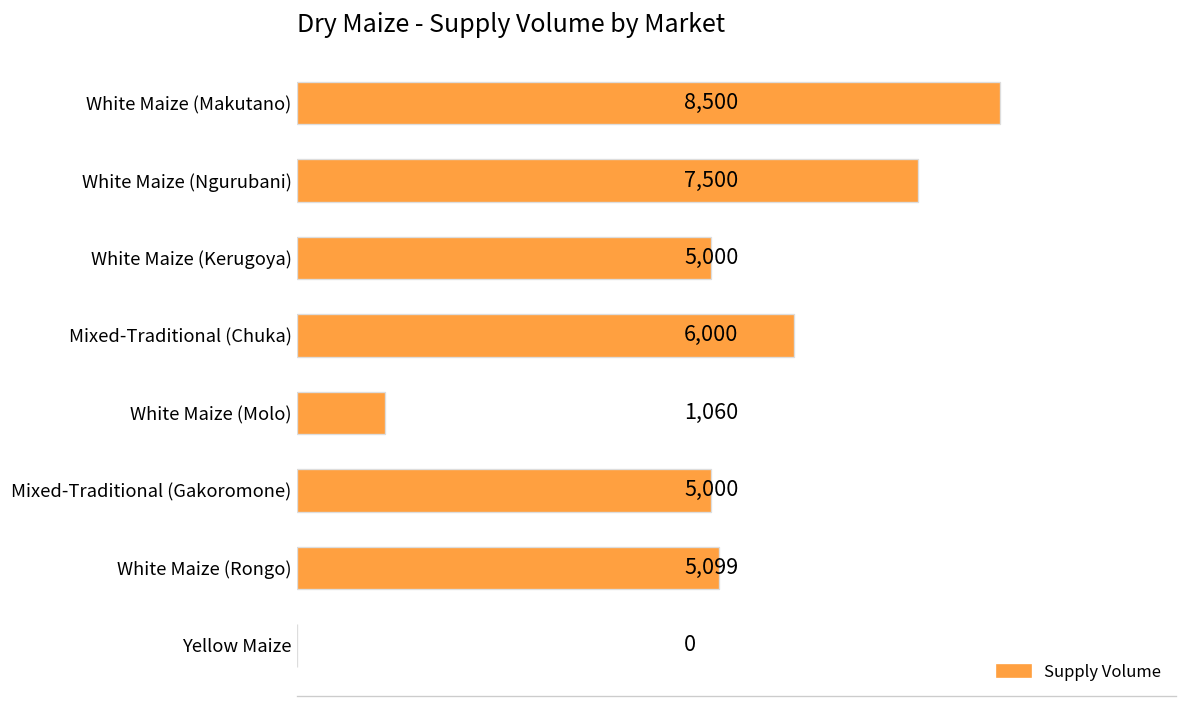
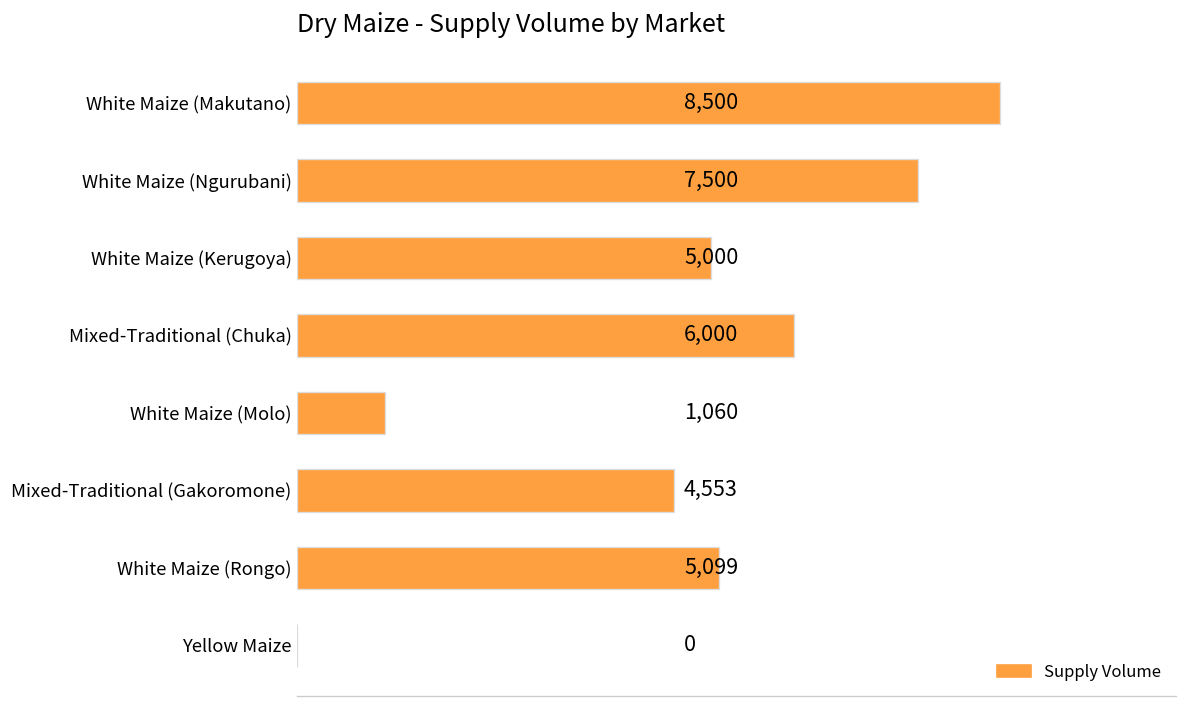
  {
    "White Maize (Makutano)": "8,500",
    "White Maize (Ngurubani)": "7,500",
    "White Maize (Kerugoya)": "5,000",
    "Mixed-Traditional (Chuka)": "6,000",
-   "Mixed-Traditional (Gakoromone)": "5,000",
+   "Mixed-Traditional (Gakoromone)": "4,553",
    "White Maize (Rongo)": "5,099"
  }
